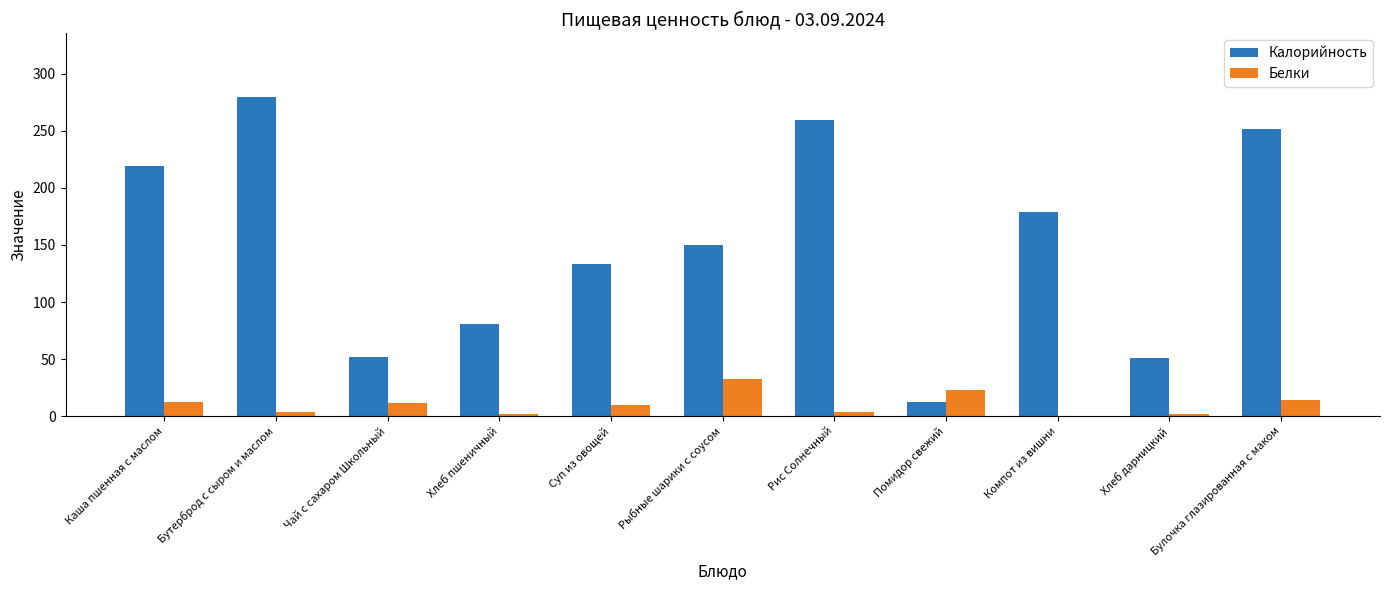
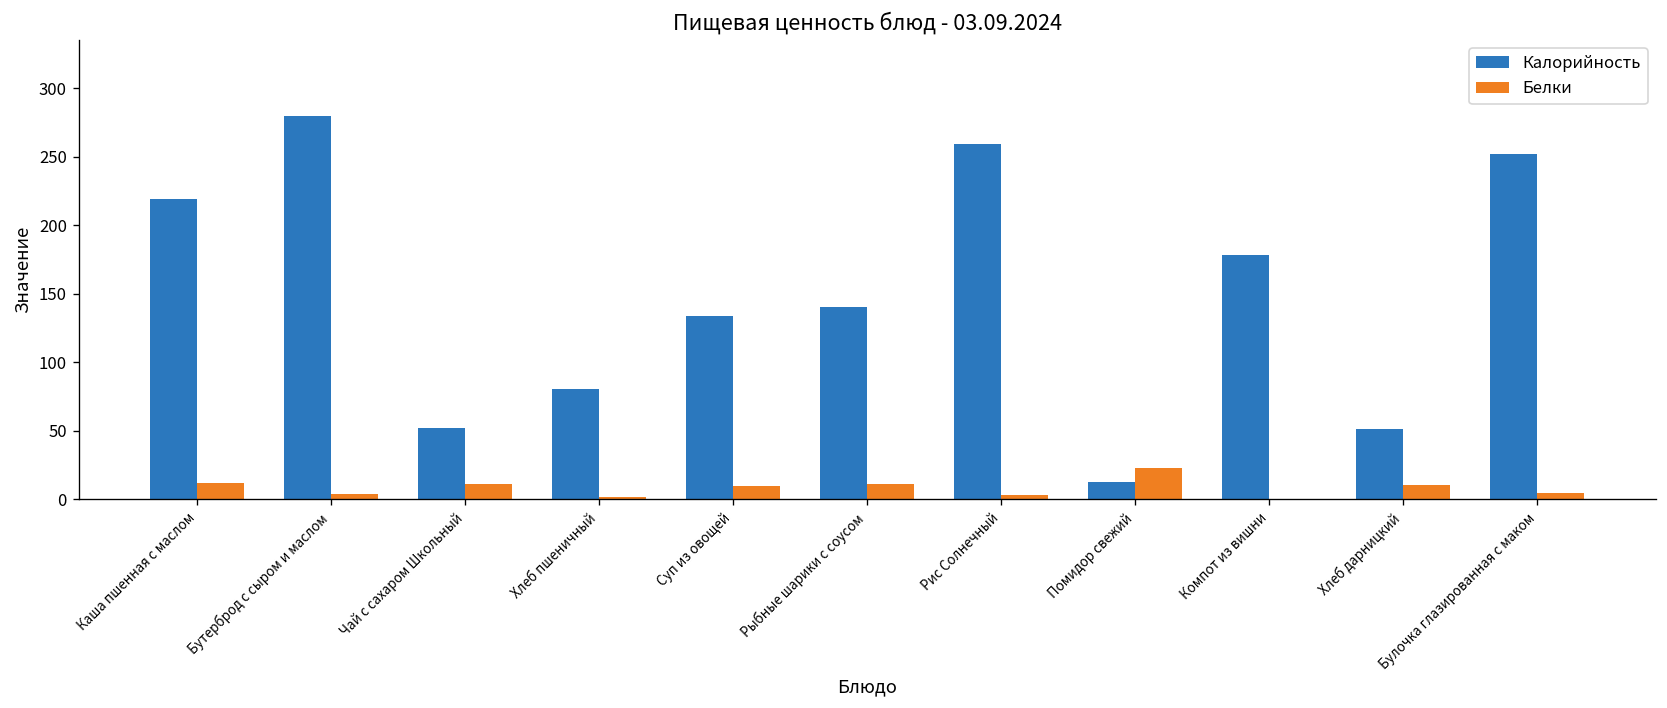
  {
    "Калорийность": {
      "Каша пшенная с маслом": 219,
      "Бутерброд с сыром и маслом": 280,
      "Чай с сахаром Школьный": 52,
      "Хлеб пшеничный": 80,
      "Суп из овощей": 134,
-     "Рыбные шарики с соусом": 150,
+     "Рыбные шарики с соусом": 140,
      "Рис Солнечный": 260,
      "Помидор свежий": 13,
      "Компот из вишни": 179,
      "Хлеб дарницкий": 51,
      "Булочка глазированная с маком": 252
    },
    "Белки": {
      "Каша пшенная с маслом": 12,
      "Бутерброд с сыром и маслом": 4,
      "Чай с сахаром Школьный": 11,
      "Суп из овощей": 10,
-     "Рыбные шарики с соусом": 32,
+     "Рыбные шарики с соусом": 11,
      "Рис Солнечный": 3,
      "Помидор свежий": 23,
-     "Хлеб дарницкий": 2,
-     "Булочка глазированная с маком": 14
+     "Хлеб дарницкий": 11,
+     "Булочка глазированная с маком": 4
    }
  }
